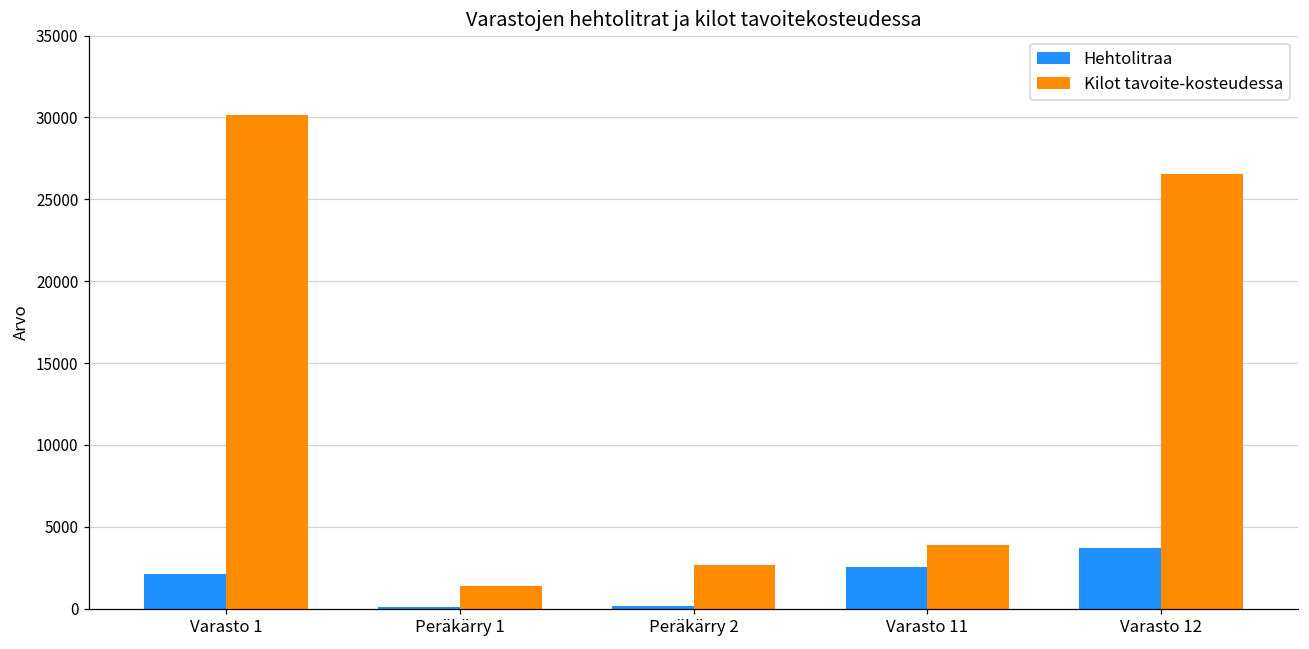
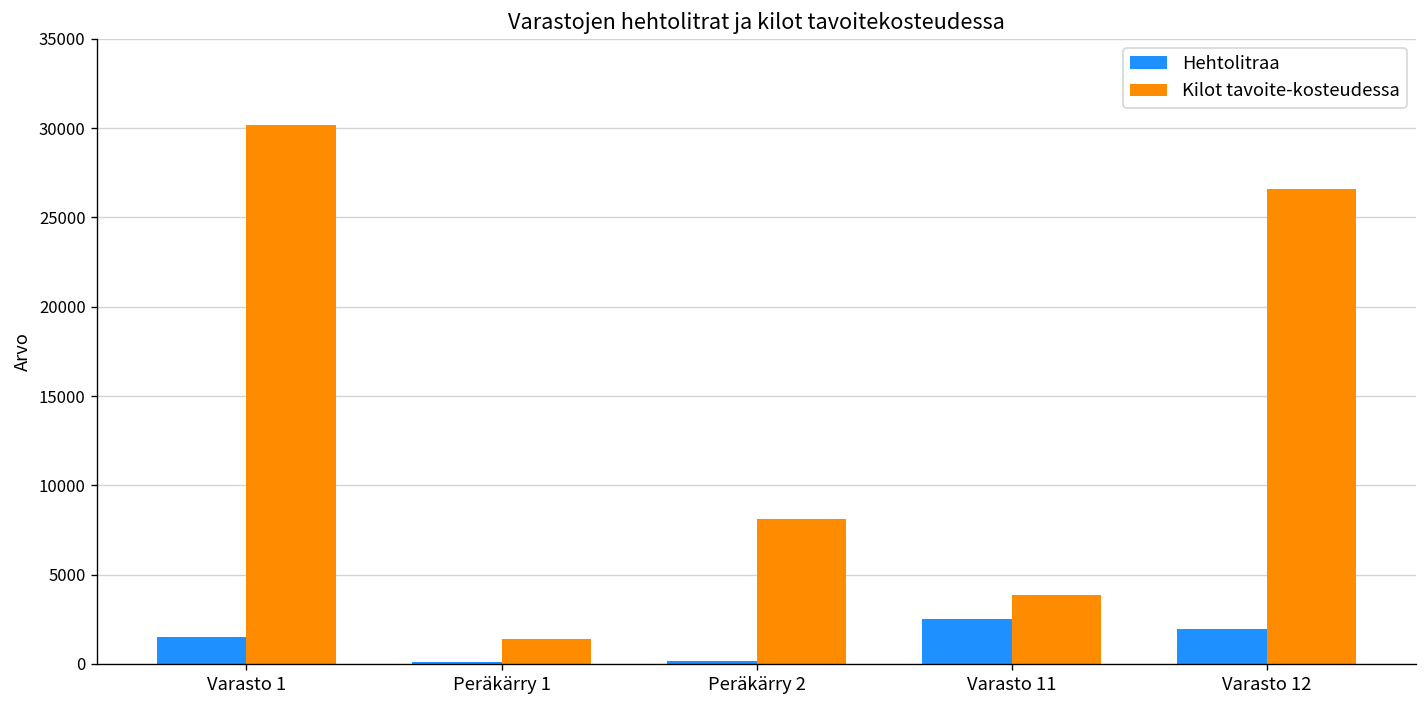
  {
    "Hehtolitraa": {
-     "Varasto 1": 2100,
+     "Varasto 1": 1500,
      "Peräkärry 2": 200,
      "Varasto 11": 2500,
-     "Varasto 12": 3700
+     "Varasto 12": 2000
    },
    "Kilot tavoite-kosteudessa": {
      "Varasto 1": 30200,
      "Peräkärry 1": 1400,
-     "Peräkärry 2": 2600,
+     "Peräkärry 2": 8100,
      "Varasto 11": 3900,
      "Varasto 12": 26600
    }
  }
